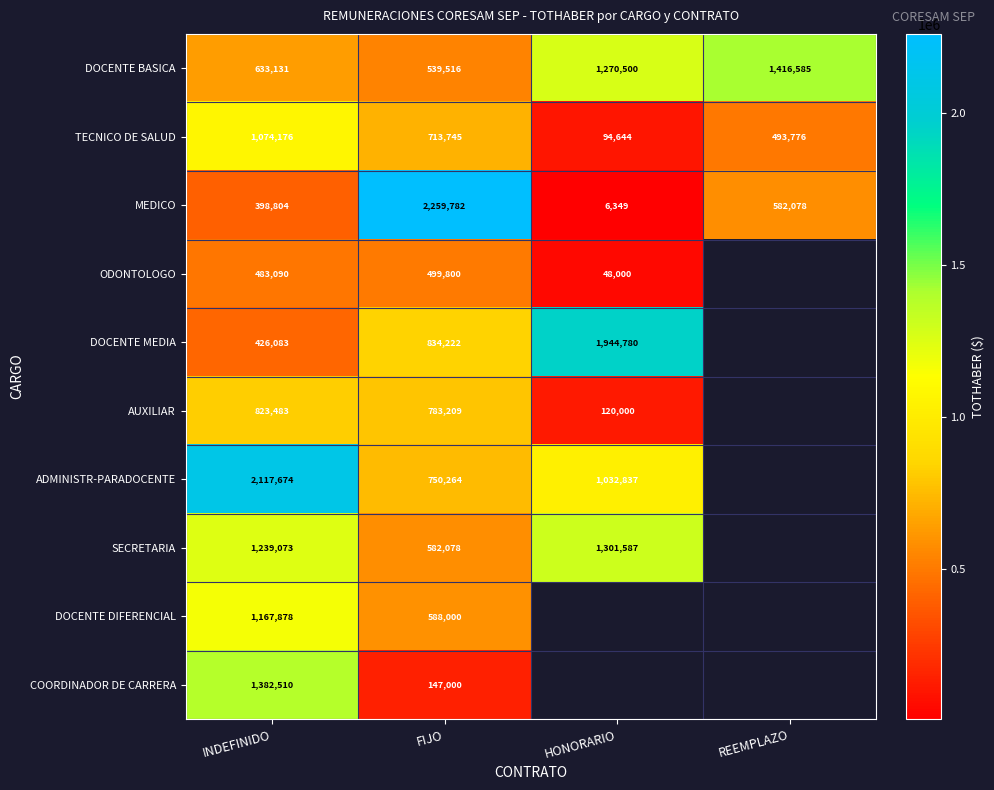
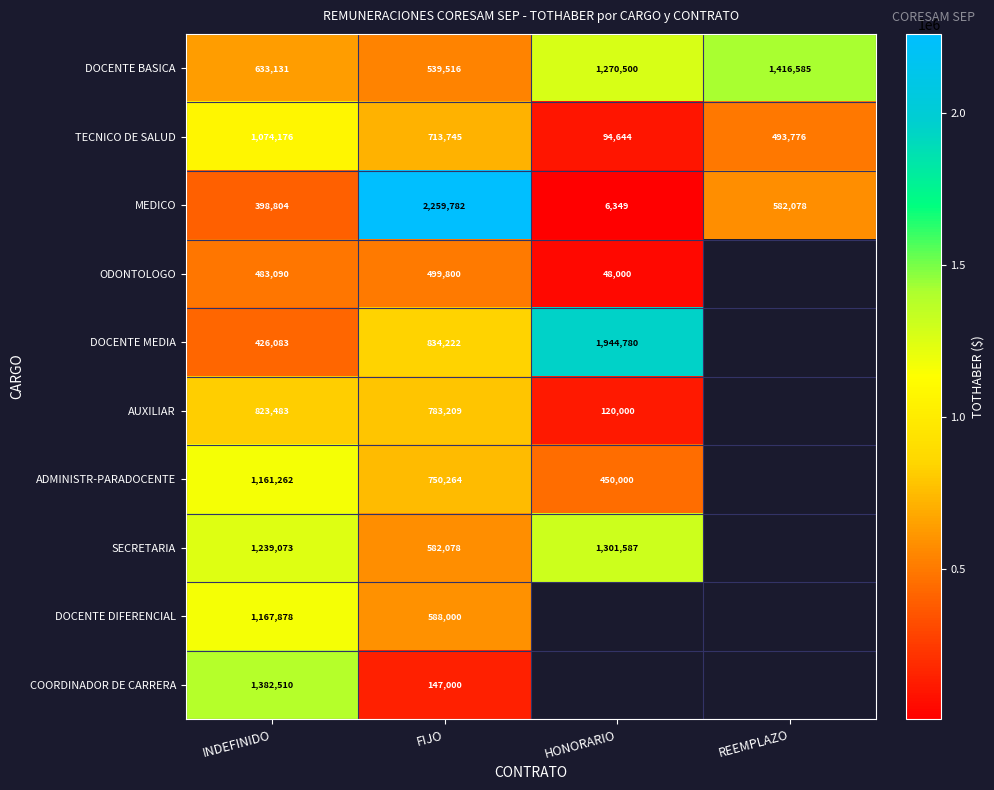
  {
    "DOCENTE BASICA": {
      "INDEFINIDO": "633,131",
      "FIJO": "539,516",
      "HONORARIO": "1,270,500",
      "REEMPLAZO": "1,416,585"
    },
    "TECNICO DE SALUD": {
      "INDEFINIDO": "1,074,176",
      "FIJO": "713,745",
      "HONORARIO": "94,644",
      "REEMPLAZO": "493,776"
    },
    "MEDICO": {
      "INDEFINIDO": "398,804",
      "FIJO": "2,259,782",
      "HONORARIO": "6,349",
      "REEMPLAZO": "582,078"
    },
    "ODONTOLOGO": {
      "INDEFINIDO": "483,090",
      "FIJO": "499,800",
      "HONORARIO": "48,000"
    },
    "DOCENTE MEDIA": {
      "INDEFINIDO": "426,083",
      "FIJO": "834,222",
      "HONORARIO": "1,944,780"
    },
    "AUXILIAR": {
      "INDEFINIDO": "823,483",
      "FIJO": "783,209",
      "HONORARIO": "120,000"
    },
    "ADMINISTR-PARADOCENTE": {
-     "INDEFINIDO": "2,117,674",
+     "INDEFINIDO": "1,161,262",
      "FIJO": "750,264",
-     "HONORARIO": "1,032,837"
+     "HONORARIO": "450,000"
    },
    "SECRETARIA": {
      "INDEFINIDO": "1,239,073",
      "FIJO": "582,078",
      "HONORARIO": "1,301,587"
    },
    "DOCENTE DIFERENCIAL": {
      "INDEFINIDO": "1,167,878",
      "FIJO": "588,000"
    },
    "COORDINADOR DE CARRERA": {
      "INDEFINIDO": "1,382,510",
      "FIJO": "147,000"
    }
  }
